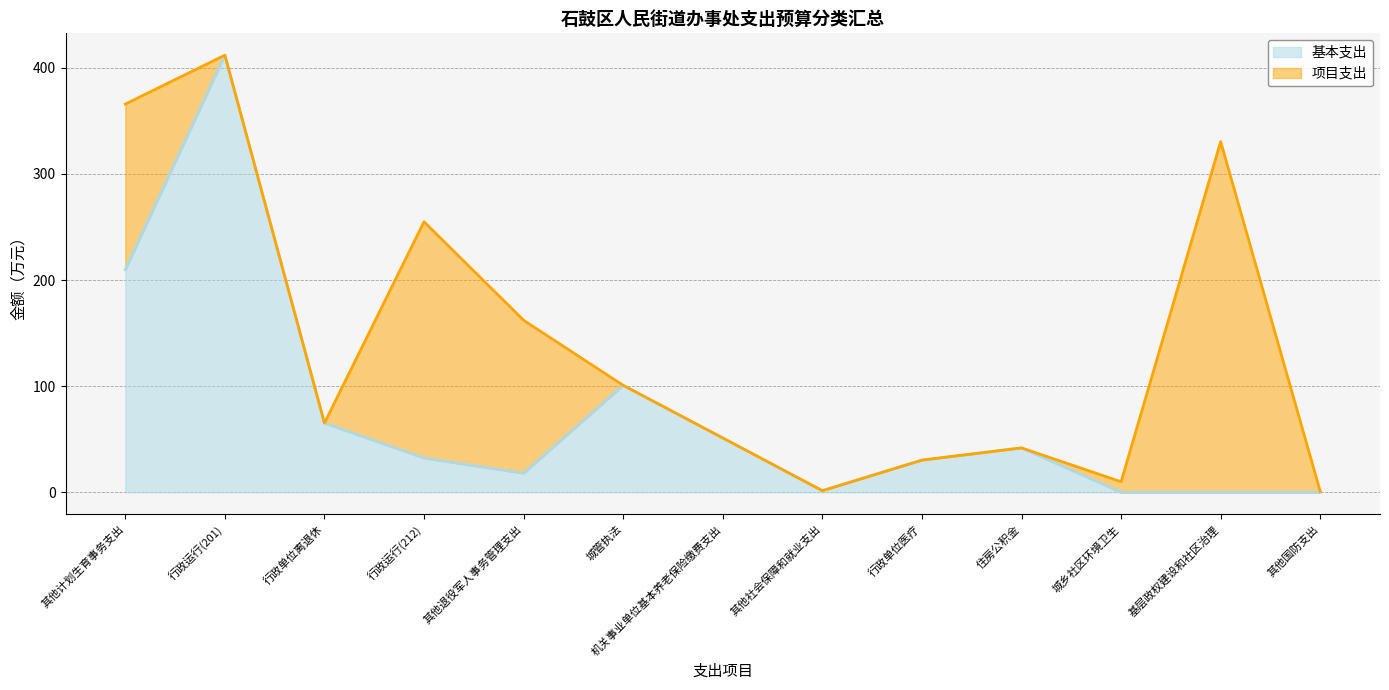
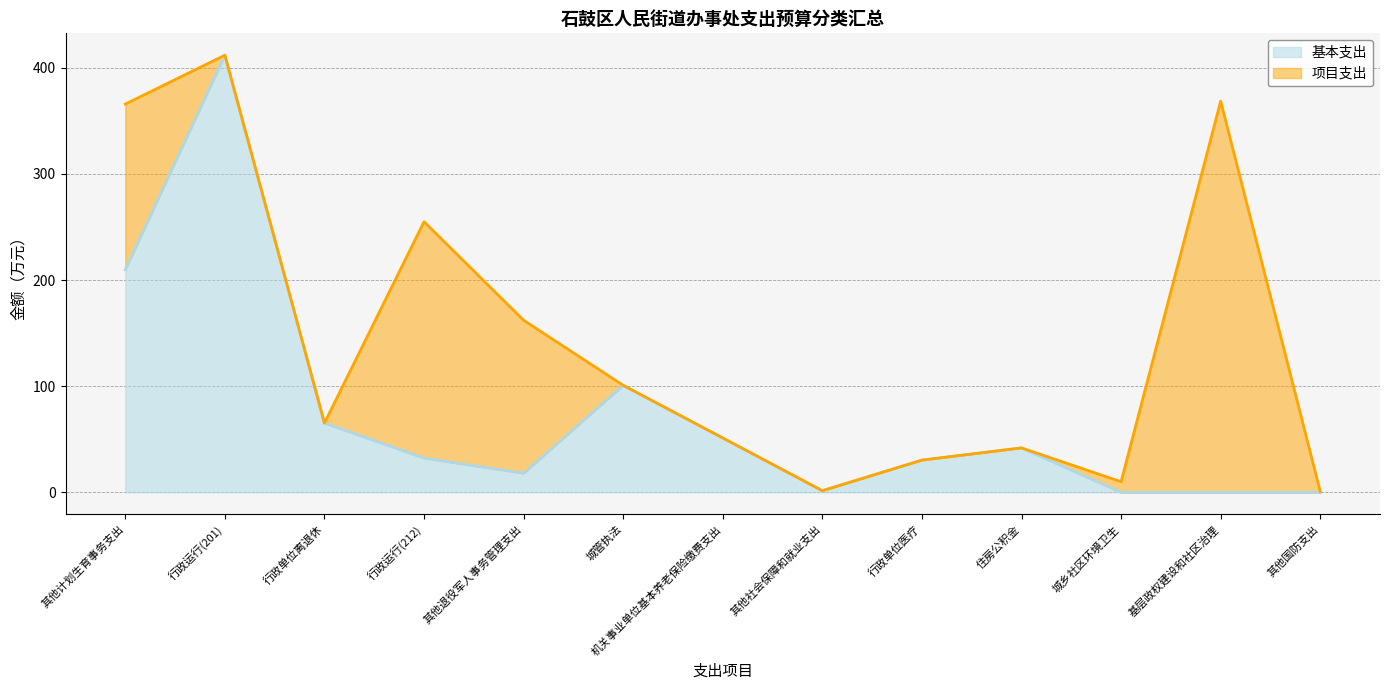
  {
    "基本支出": {
      "其他计划生育事务支出": 210,
      "行政运行(212)": 32,
      "其他退役军人事务管理支出": 18,
      "城乡社区环境卫生": 0,
      "基层政权建设和社区治理": 0
    },
    "项目支出": {
      "其他计划生育事务支出": 156,
      "行政运行(212)": 223,
      "其他退役军人事务管理支出": 144,
      "城乡社区环境卫生": 10,
-     "基层政权建设和社区治理": 330
+     "基层政权建设和社区治理": 368
    }
  }
